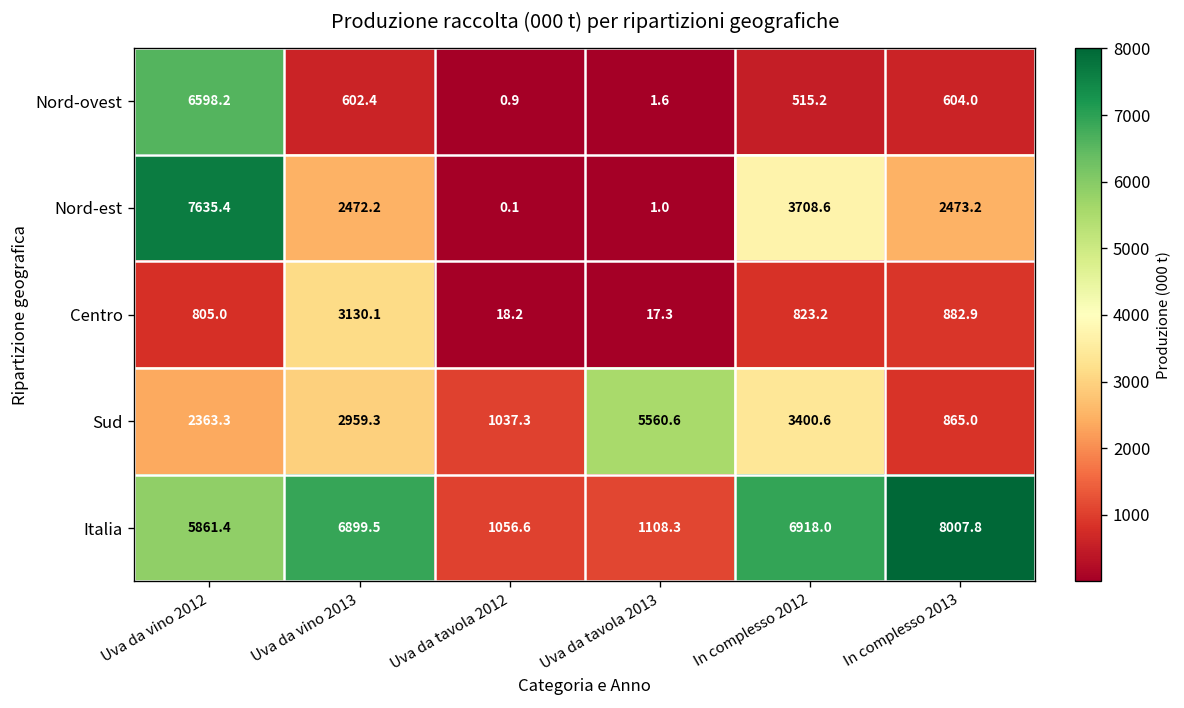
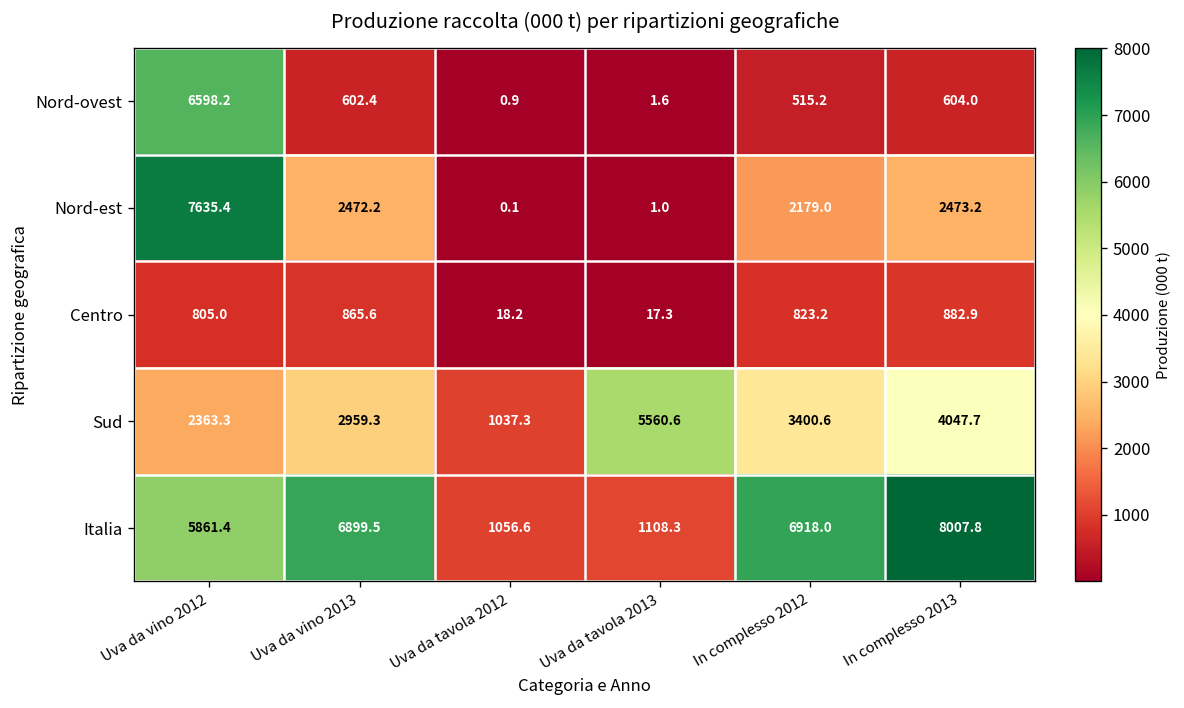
  {
    "Nord-ovest": {
      "Uva da vino 2012": 6598.2,
      "Uva da vino 2013": 602.4,
      "Uva da tavola 2012": 0.9,
      "Uva da tavola 2013": 1.6,
      "In complesso 2012": 515.2,
      "In complesso 2013": 604.0
    },
    "Nord-est": {
      "Uva da vino 2012": 7635.4,
      "Uva da vino 2013": 2472.2,
      "Uva da tavola 2012": 0.1,
      "Uva da tavola 2013": 1.0,
-     "In complesso 2012": 3708.6,
+     "In complesso 2012": 2179.0,
      "In complesso 2013": 2473.2
    },
    "Centro": {
      "Uva da vino 2012": 805.0,
-     "Uva da vino 2013": 3130.1,
+     "Uva da vino 2013": 865.6,
      "Uva da tavola 2012": 18.2,
      "Uva da tavola 2013": 17.3,
      "In complesso 2012": 823.2,
      "In complesso 2013": 882.9
    },
    "Sud": {
      "Uva da vino 2012": 2363.3,
      "Uva da vino 2013": 2959.3,
      "Uva da tavola 2012": 1037.3,
      "Uva da tavola 2013": 5560.6,
      "In complesso 2012": 3400.6,
-     "In complesso 2013": 865.0
+     "In complesso 2013": 4047.7
    },
    "Italia": {
      "Uva da vino 2012": 5861.4,
      "Uva da vino 2013": 6899.5,
      "Uva da tavola 2012": 1056.6,
      "Uva da tavola 2013": 1108.3,
      "In complesso 2012": 6918.0,
      "In complesso 2013": 8007.8
    }
  }
